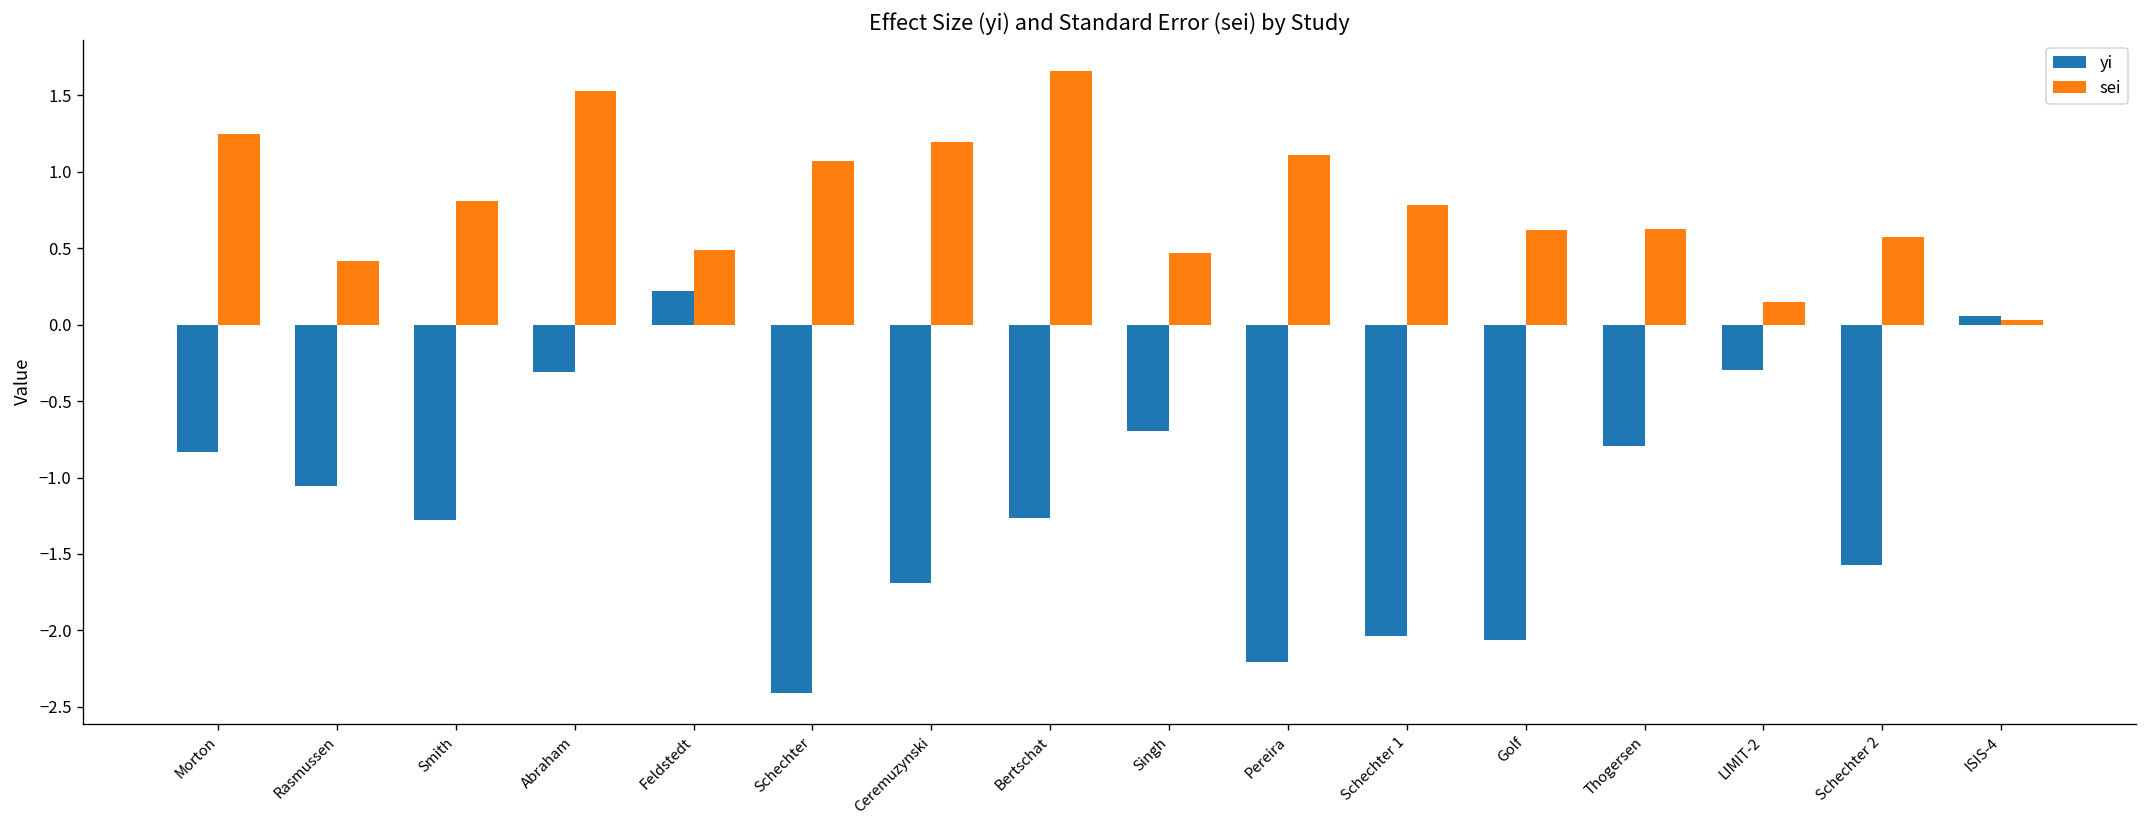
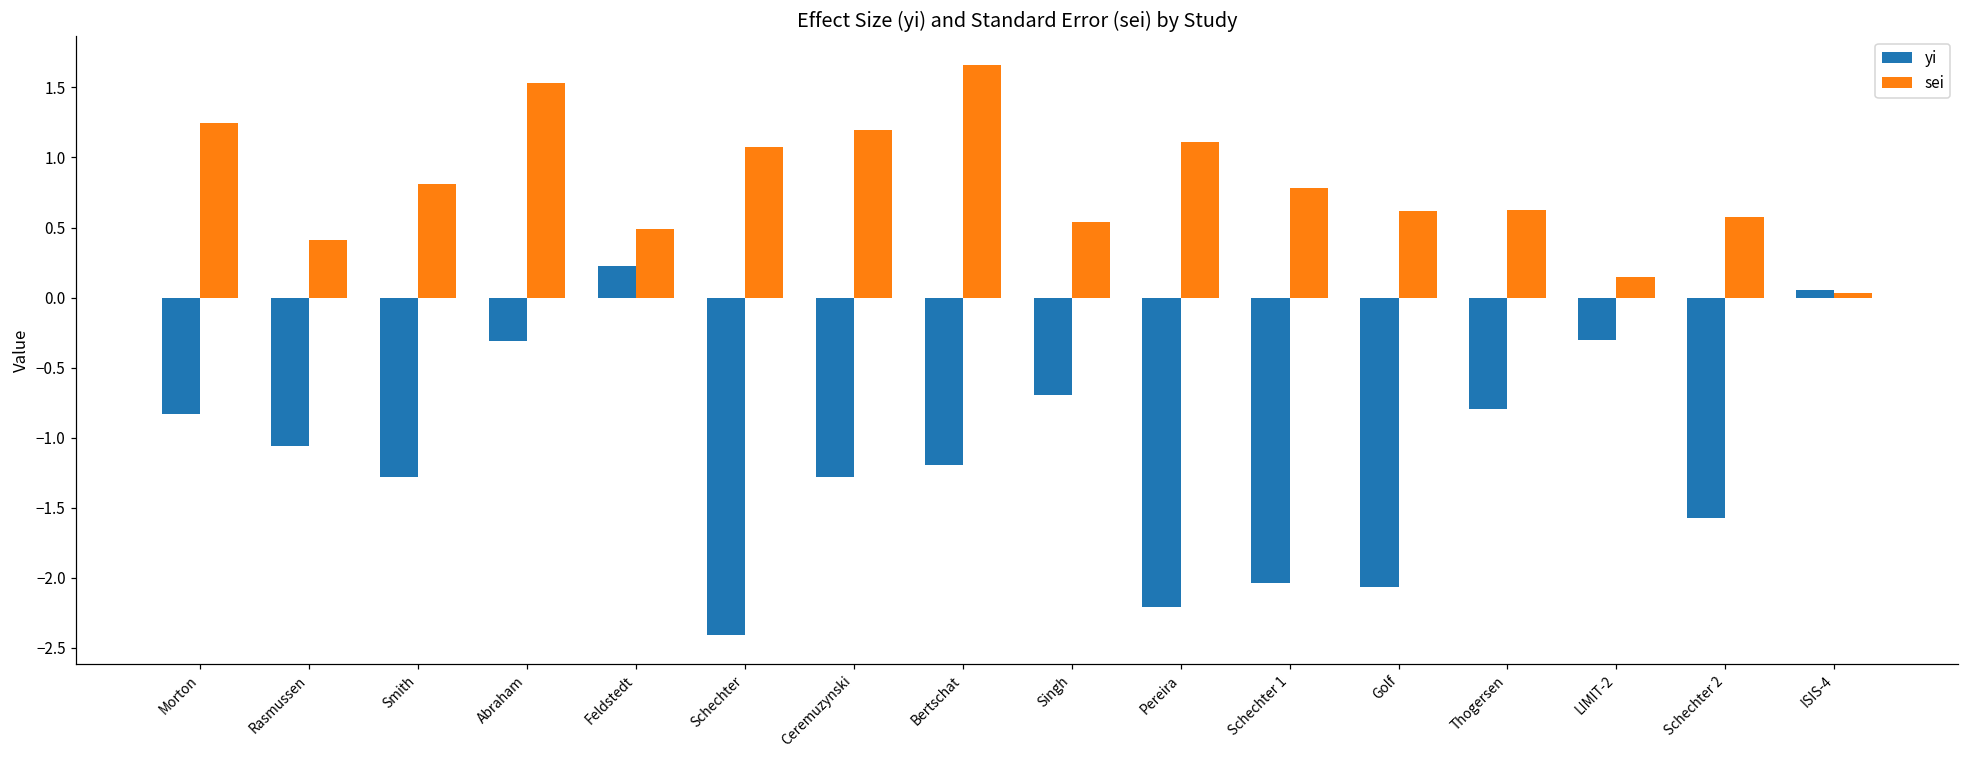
  {
    "yi": {
      "Morton": -0.83,
      "Rasmussen": -1.06,
      "Smith": -1.28,
      "Abraham": -0.31,
      "Feldstedt": 0.22,
      "Schechter": -2.41,
-     "Ceremuzynski": -1.69,
-     "Bertschat": -1.26,
+     "Ceremuzynski": -1.28,
+     "Bertschat": -1.19,
      "Singh": -0.70,
      "Pereira": -2.21,
      "Schechter 1": -2.04,
      "Golf": -2.07,
      "Thogersen": -0.79,
      "LIMIT-2": -0.30,
      "Schechter 2": -1.57,
      "ISIS-4": 0.06
    },
    "sei": {
      "Morton": 1.25,
      "Rasmussen": 0.41,
      "Smith": 0.81,
      "Abraham": 1.53,
      "Feldstedt": 0.49,
      "Schechter": 1.07,
      "Ceremuzynski": 1.19,
      "Bertschat": 1.66,
-     "Singh": 0.47,
+     "Singh": 0.54,
      "Pereira": 1.11,
      "Schechter 1": 0.78,
      "Golf": 0.62,
      "Thogersen": 0.63,
      "LIMIT-2": 0.15,
      "Schechter 2": 0.57,
      "ISIS-4": 0.03
    }
  }
